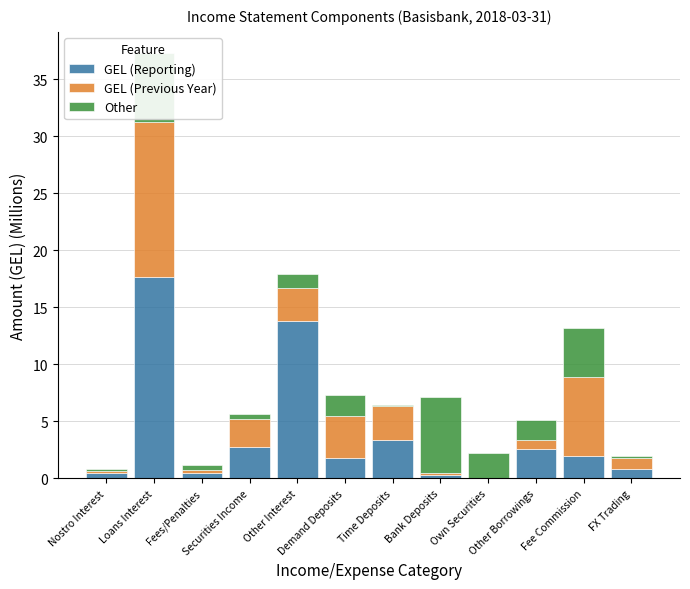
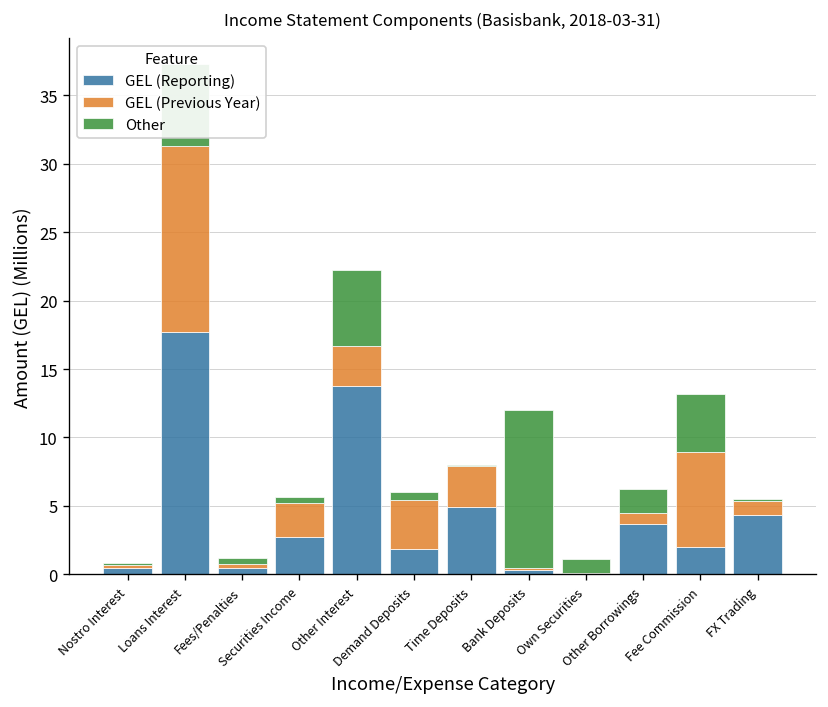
  {
    "GEL (Reporting)": {
      "Nostro Interest": 0.5,
      "Loans Interest": 17.7,
      "Fees/Penalties": 0.5,
      "Securities Income": 2.7,
      "Other Interest": 13.8,
      "Demand Deposits": 1.8,
-     "Time Deposits": 3.4,
+     "Time Deposits": 4.9,
      "Bank Deposits": 0.3,
-     "Other Borrowings": 2.6,
+     "Other Borrowings": 3.7,
      "Fee Commission": 2.0,
-     "FX Trading": 0.8
+     "FX Trading": 4.3
    },
    "GEL (Previous Year)": {
      "Loans Interest": 13.6,
      "Fees/Penalties": 0.2,
      "Securities Income": 2.5,
      "Other Interest": 2.9,
      "Demand Deposits": 3.6,
      "Time Deposits": 3.0,
      "Other Borrowings": 0.8,
      "Fee Commission": 7.0,
      "FX Trading": 1.0
    },
    "Other": {
      "Fees/Penalties": 0.4,
      "Securities Income": 0.4,
-     "Other Interest": 1.3,
-     "Demand Deposits": 1.8,
-     "Bank Deposits": 6.7,
-     "Own Securities": 2.2,
+     "Other Interest": 5.6,
+     "Demand Deposits": 0.5,
+     "Bank Deposits": 11.5,
+     "Own Securities": 1.1,
      "Other Borrowings": 1.8,
      "Fee Commission": 4.3
    }
  }
